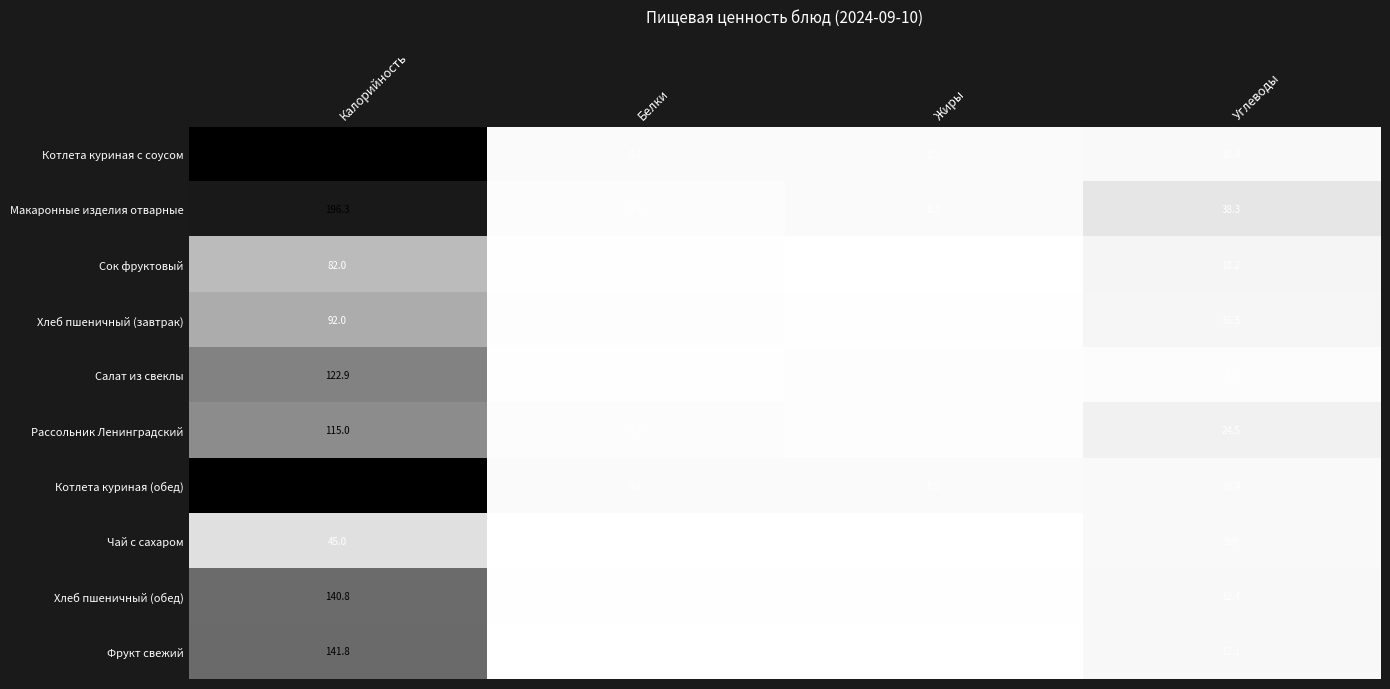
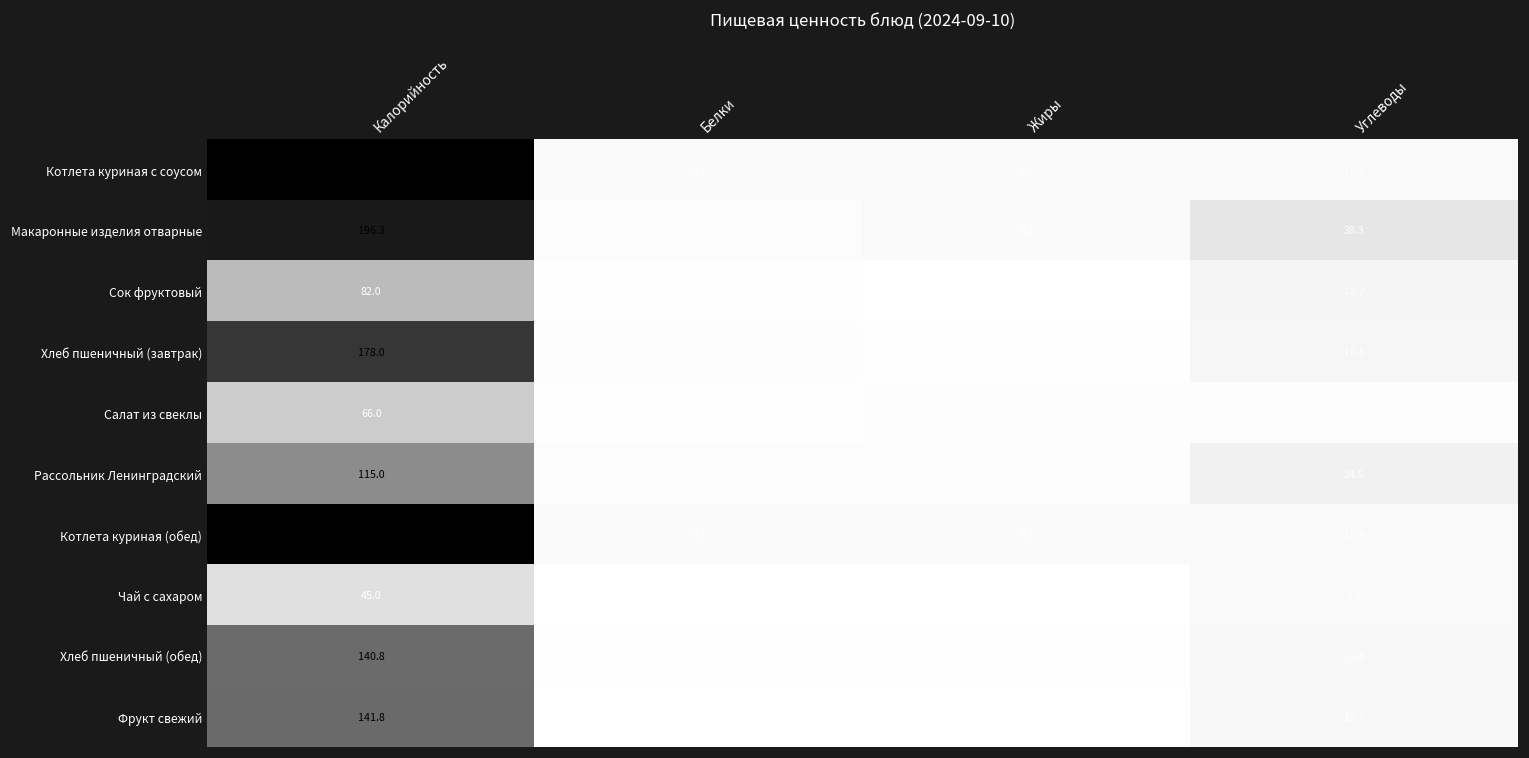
  {
    "Сок фруктовый": {
      "Калорийность": 82.0
    },
    "Хлеб пшеничный (завтрак)": {
-     "Калорийность": 92.0
+     "Калорийность": 178.0
    },
    "Салат из свеклы": {
-     "Калорийность": 122.9
+     "Калорийность": 66.0
    },
    "Рассольник Ленинградский": {
      "Калорийность": 115.0
    },
    "Хлеб пшеничный (обед)": {
      "Калорийность": 140.8
    },
    "Фрукт свежий": {
      "Калорийность": 141.8
    }
  }
